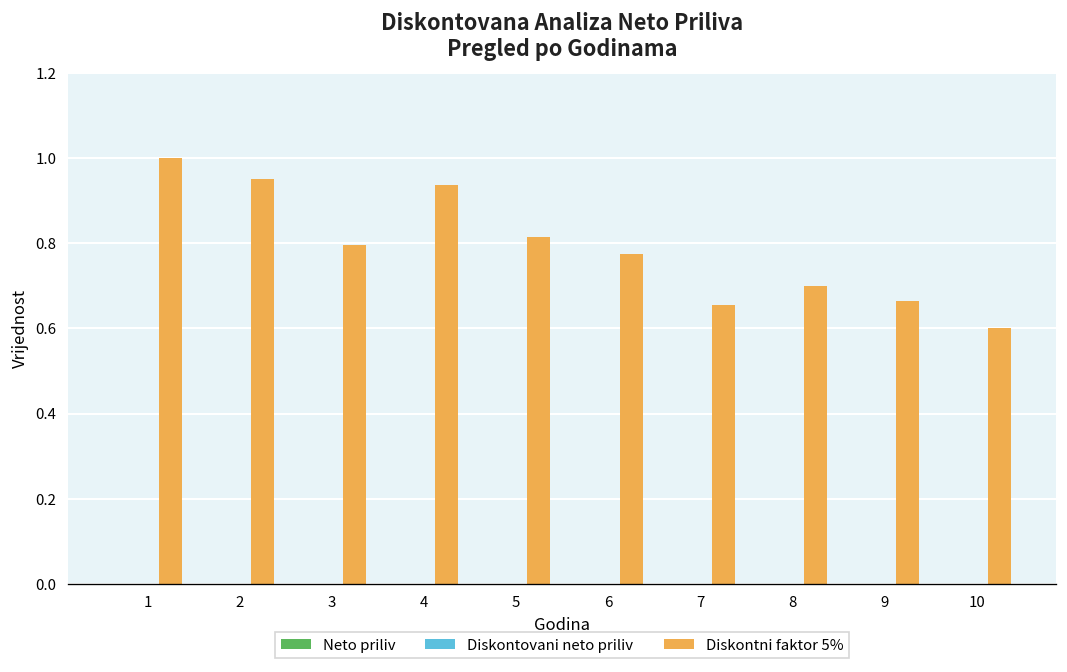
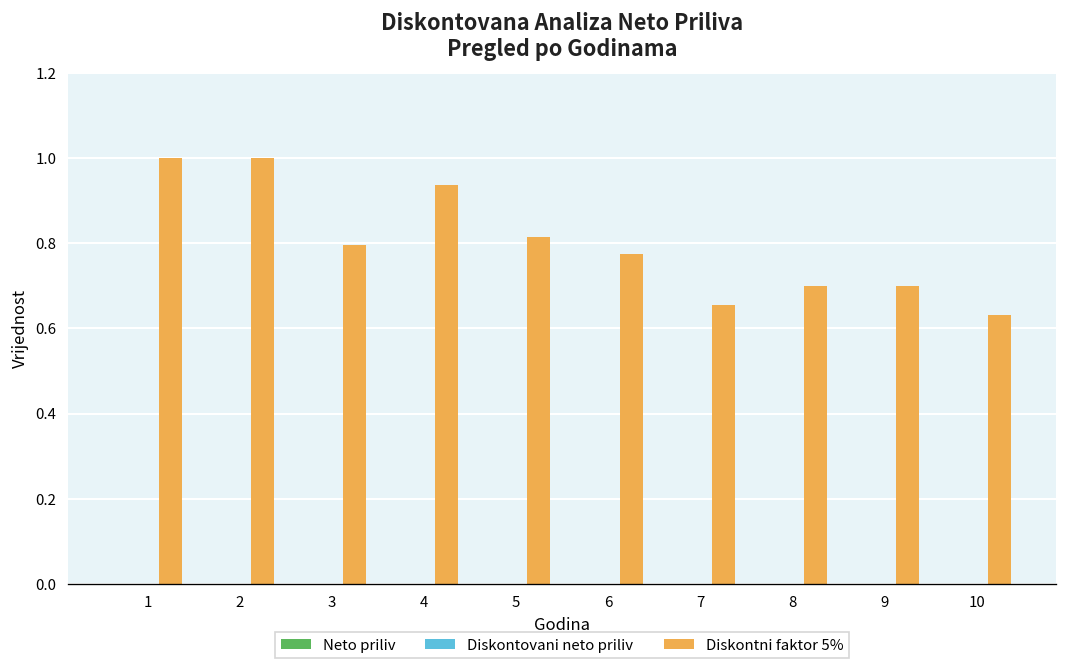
  {
    "Neto priliv": {
      "1": 0.00,
      "2": 0.00,
      "3": 0.00,
      "4": 0.00,
      "5": 0.00,
      "6": 0.00,
      "7": 0.00,
      "8": 0.00,
      "9": 0.00,
      "10": 0.00
    },
    "Diskontovani neto priliv": {
      "1": 0.00,
      "2": 0.00,
      "3": 0.00,
      "4": 0.00,
      "5": 0.00,
      "6": 0.00,
      "7": 0.00,
      "8": 0.00,
      "9": 0.00,
      "10": 0.00
    },
    "Diskontni faktor 5%": {
      "1": 1.00,
-     "2": 0.95,
+     "2": 1.00,
      "3": 0.80,
      "4": 0.94,
      "5": 0.81,
      "6": 0.77,
      "7": 0.66,
      "8": 0.70,
-     "9": 0.66,
-     "10": 0.60
+     "9": 0.70,
+     "10": 0.63
    }
  }
